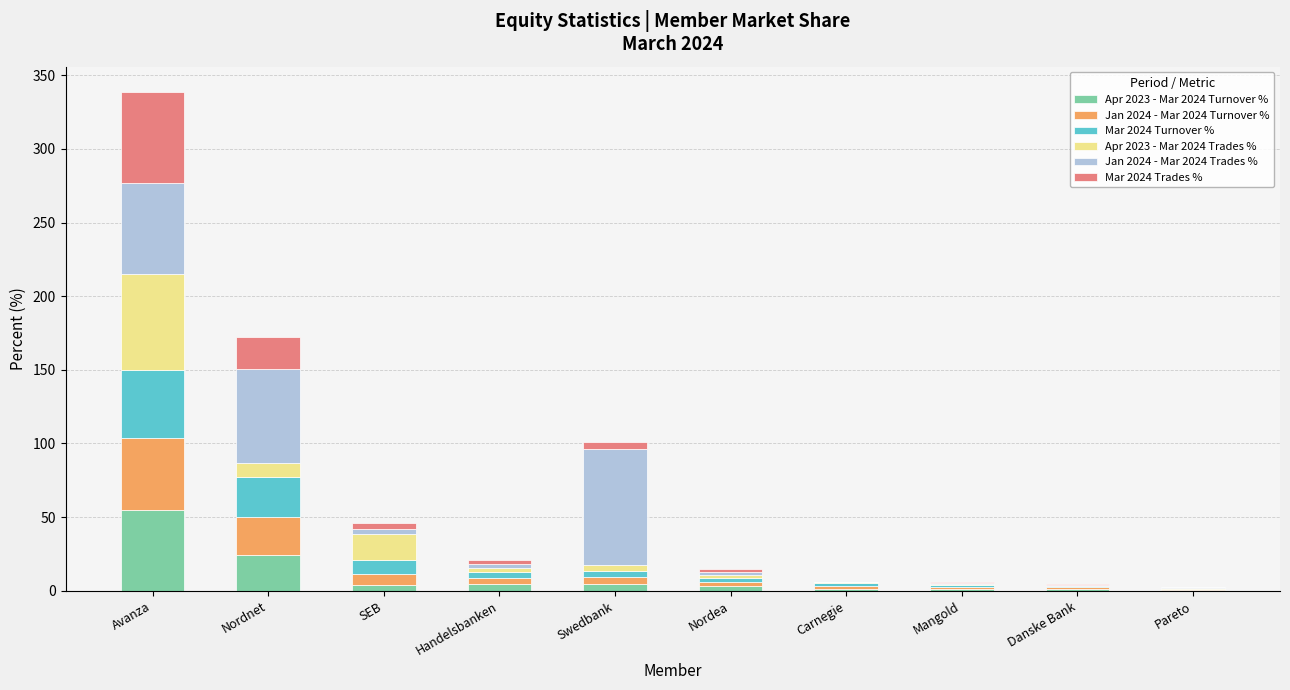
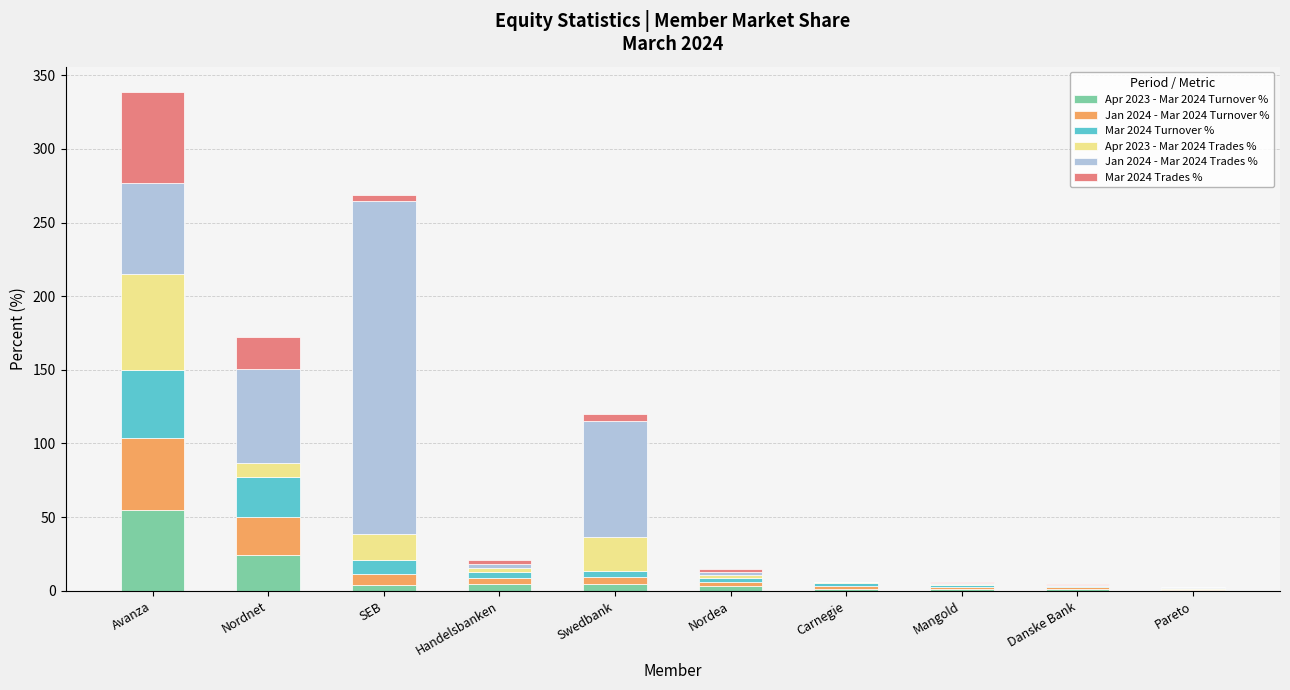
  {
    "Apr 2023 - Mar 2024 Trades %": {
      "Avanza": 65,
      "Nordnet": 10,
      "SEB": 18,
      "Handelsbanken": 3,
-     "Swedbank": 5,
+     "Swedbank": 23,
      "Nordea": 2
    },
    "Jan 2024 - Mar 2024 Trades %": {
      "Avanza": 62,
      "Nordnet": 64,
-     "SEB": 3,
+     "SEB": 226,
      "Handelsbanken": 3,
      "Swedbank": 79,
      "Nordea": 2
    }
  }
